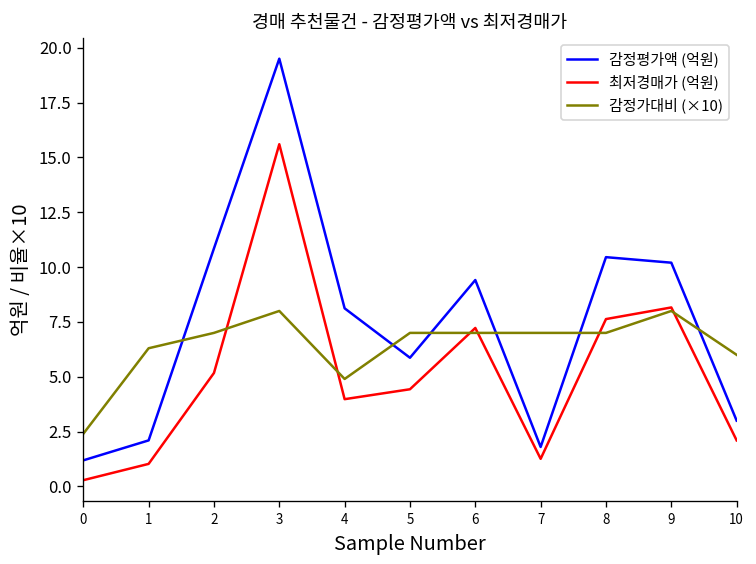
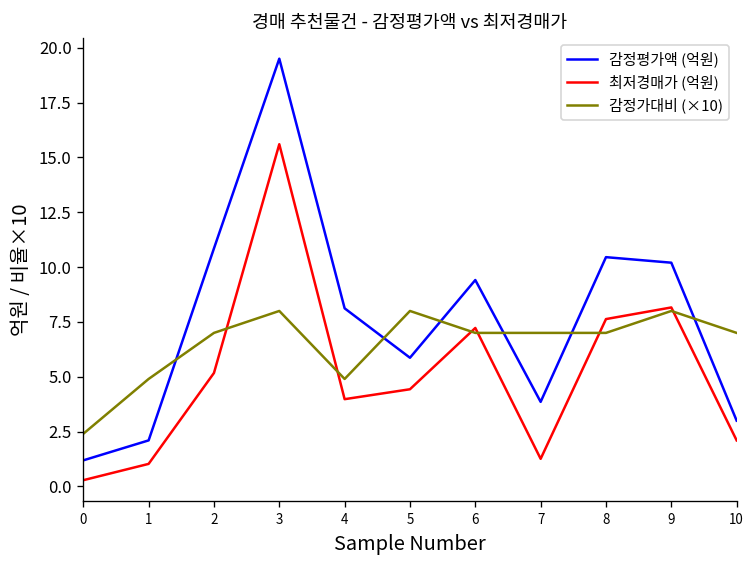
  {
    "감정평가액 (억원)": {
      "0": 1.2,
      "1": 2.1,
      "2": 10.9,
      "3": 19.5,
      "4": 8.1,
      "5": 5.9,
      "6": 9.4,
-     "7": 1.8,
+     "7": 3.9,
      "8": 10.5,
      "9": 10.2,
      "10": 3.0
    },
    "최저경매가 (억원)": {
      "0": 0.3,
      "1": 1.0,
      "2": 5.2,
      "3": 15.6,
      "4": 4.0,
      "5": 4.4,
      "6": 7.2,
      "7": 1.3,
      "8": 7.6,
      "9": 8.2,
      "10": 2.1
    },
    "감정가대비 (×10)": {
      "0": 2.4,
-     "1": 6.3,
+     "1": 4.9,
      "2": 7.0,
      "3": 8.0,
      "4": 4.9,
-     "5": 7.0,
+     "5": 8.0,
      "6": 7.0,
      "7": 7.0,
      "8": 7.0,
      "9": 8.0,
-     "10": 6.0
+     "10": 7.0
    }
  }
